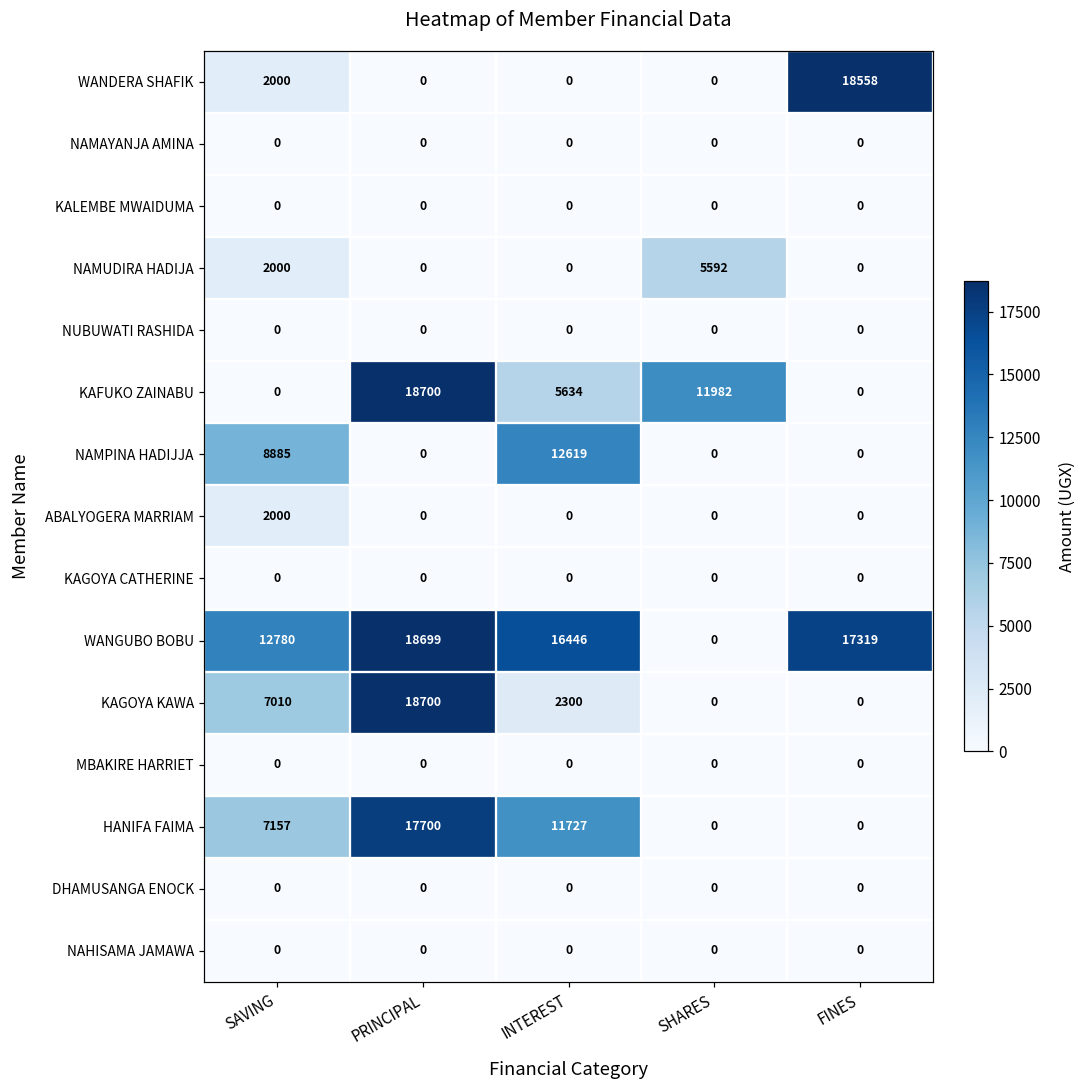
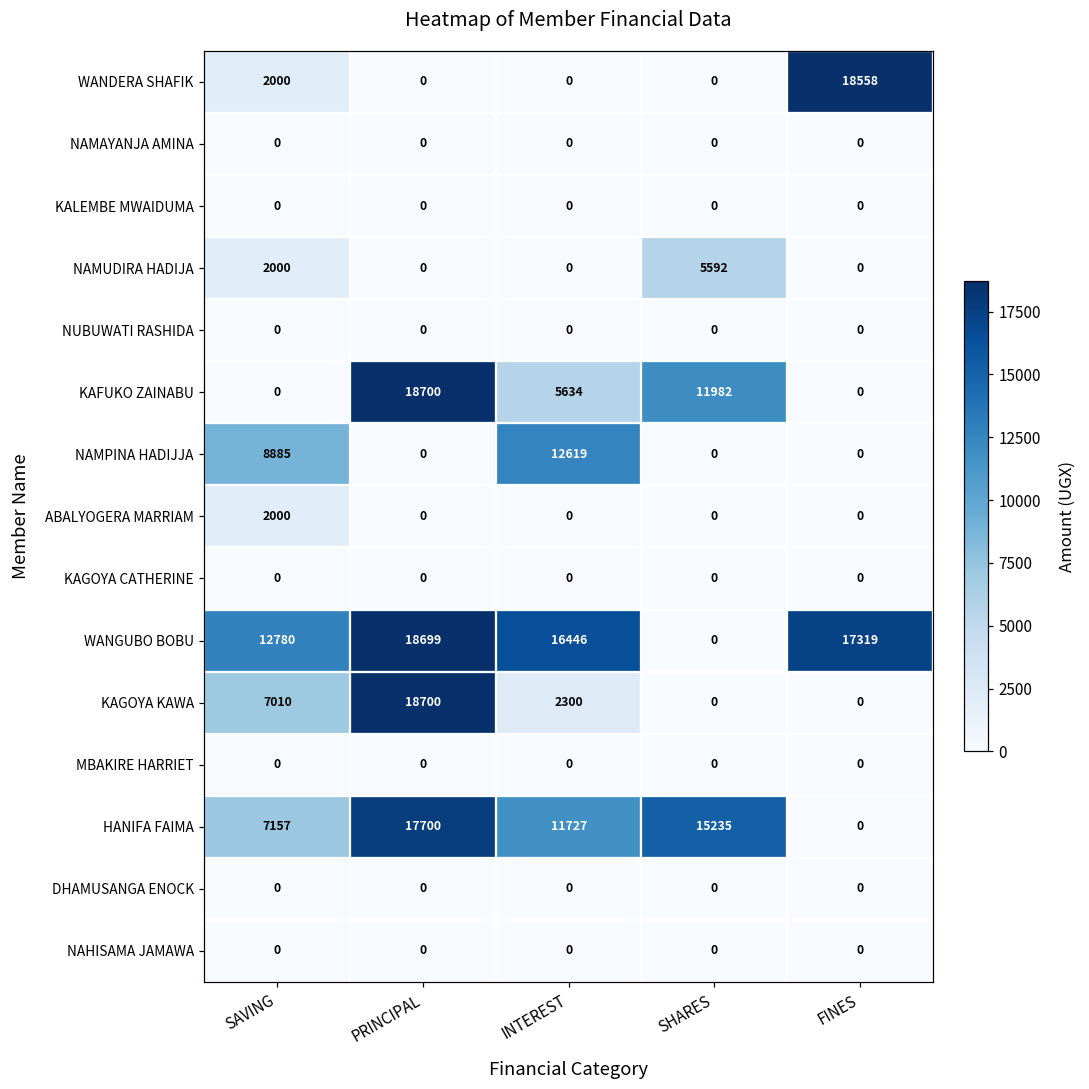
  {
    "WANDERA SHAFIK": {
      "SAVING": 2000,
      "PRINCIPAL": 0,
      "INTEREST": 0,
      "SHARES": 0,
      "FINES": 18558
    },
    "NAMAYANJA AMINA": {
      "SAVING": 0,
      "PRINCIPAL": 0,
      "INTEREST": 0,
      "SHARES": 0,
      "FINES": 0
    },
    "KALEMBE MWAIDUMA": {
      "SAVING": 0,
      "PRINCIPAL": 0,
      "INTEREST": 0,
      "SHARES": 0,
      "FINES": 0
    },
    "NAMUDIRA HADIJA": {
      "SAVING": 2000,
      "PRINCIPAL": 0,
      "INTEREST": 0,
      "SHARES": 5592,
      "FINES": 0
    },
    "NUBUWATI RASHIDA": {
      "SAVING": 0,
      "PRINCIPAL": 0,
      "INTEREST": 0,
      "SHARES": 0,
      "FINES": 0
    },
    "KAFUKO ZAINABU": {
      "SAVING": 0,
      "PRINCIPAL": 18700,
      "INTEREST": 5634,
      "SHARES": 11982,
      "FINES": 0
    },
    "NAMPINA HADIJJA": {
      "SAVING": 8885,
      "PRINCIPAL": 0,
      "INTEREST": 12619,
      "SHARES": 0,
      "FINES": 0
    },
    "ABALYOGERA MARRIAM": {
      "SAVING": 2000,
      "PRINCIPAL": 0,
      "INTEREST": 0,
      "SHARES": 0,
      "FINES": 0
    },
    "KAGOYA CATHERINE": {
      "SAVING": 0,
      "PRINCIPAL": 0,
      "INTEREST": 0,
      "SHARES": 0,
      "FINES": 0
    },
    "WANGUBO BOBU": {
      "SAVING": 12780,
      "PRINCIPAL": 18699,
      "INTEREST": 16446,
      "SHARES": 0,
      "FINES": 17319
    },
    "KAGOYA KAWA": {
      "SAVING": 7010,
      "PRINCIPAL": 18700,
      "INTEREST": 2300,
      "SHARES": 0,
      "FINES": 0
    },
    "MBAKIRE HARRIET": {
      "SAVING": 0,
      "PRINCIPAL": 0,
      "INTEREST": 0,
      "SHARES": 0,
      "FINES": 0
    },
    "HANIFA FAIMA": {
      "SAVING": 7157,
      "PRINCIPAL": 17700,
      "INTEREST": 11727,
-     "SHARES": 0,
+     "SHARES": 15235,
      "FINES": 0
    },
    "DHAMUSANGA ENOCK": {
      "SAVING": 0,
      "PRINCIPAL": 0,
      "INTEREST": 0,
      "SHARES": 0,
      "FINES": 0
    },
    "NAHISAMA JAMAWA": {
      "SAVING": 0,
      "PRINCIPAL": 0,
      "INTEREST": 0,
      "SHARES": 0,
      "FINES": 0
    }
  }
